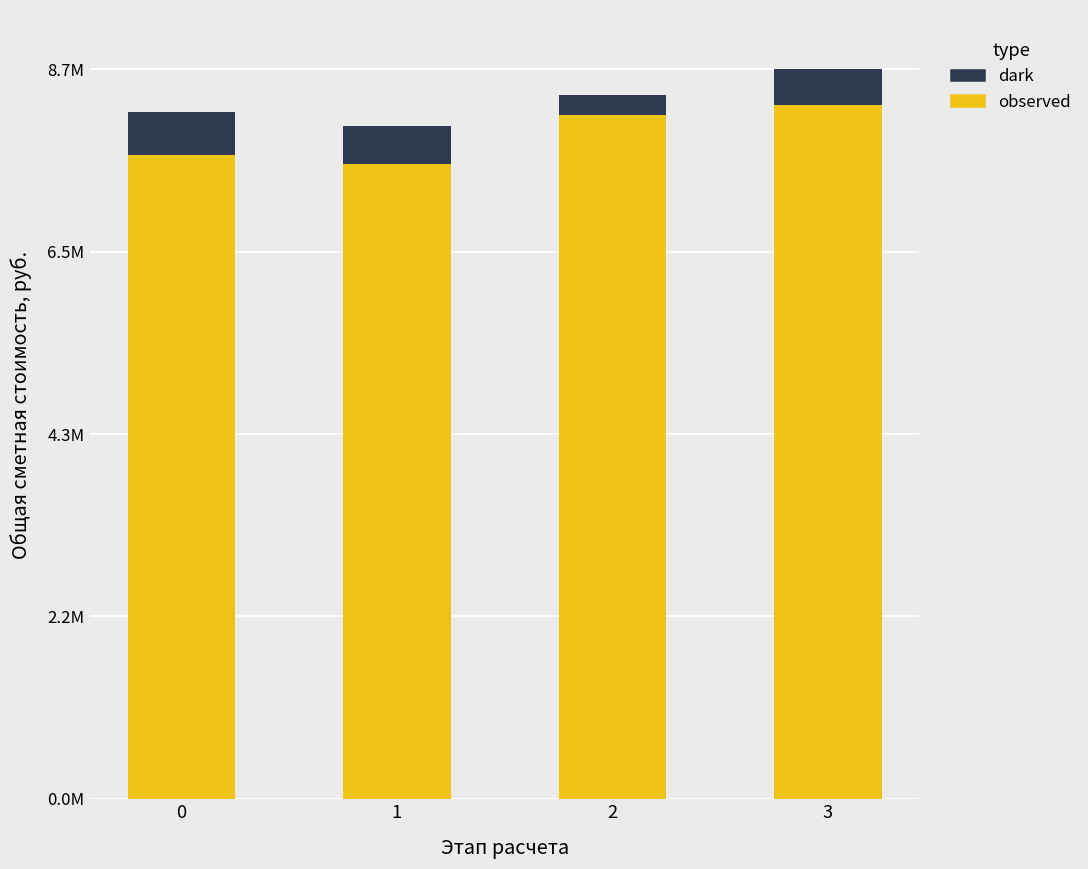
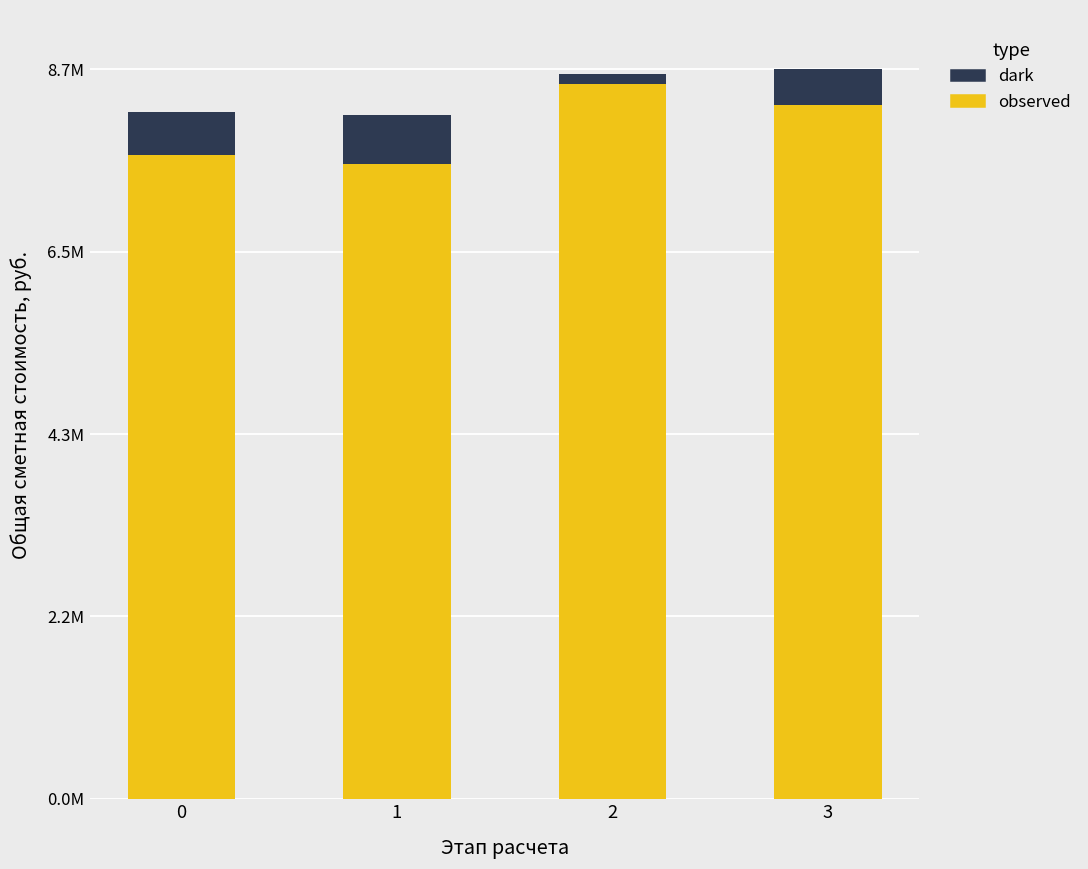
  {
    "observed": {
      "0": 7600000,
      "1": 7500000,
-     "2": 8100000,
+     "2": 8500000,
      "3": 8200000
    },
    "dark": {
      "0": 500000,
-     "1": 500000,
-     "2": 200000,
+     "1": 600000,
+     "2": 100000,
      "3": 400000
    }
  }
